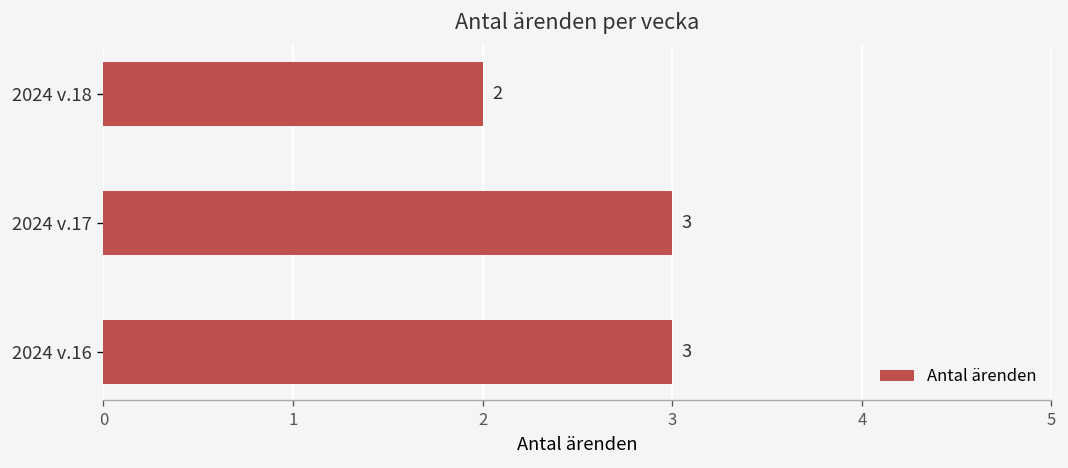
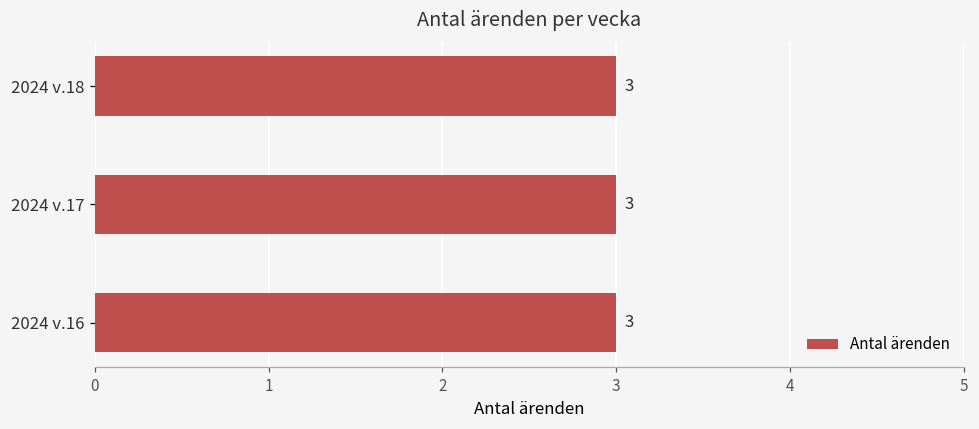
  {
-   "2024 v.18": 2,
+   "2024 v.18": 3,
    "2024 v.17": 3,
    "2024 v.16": 3
  }
